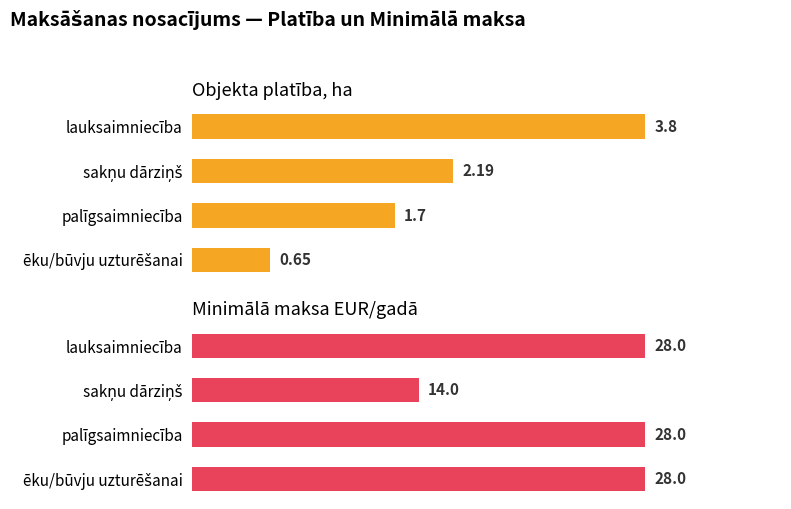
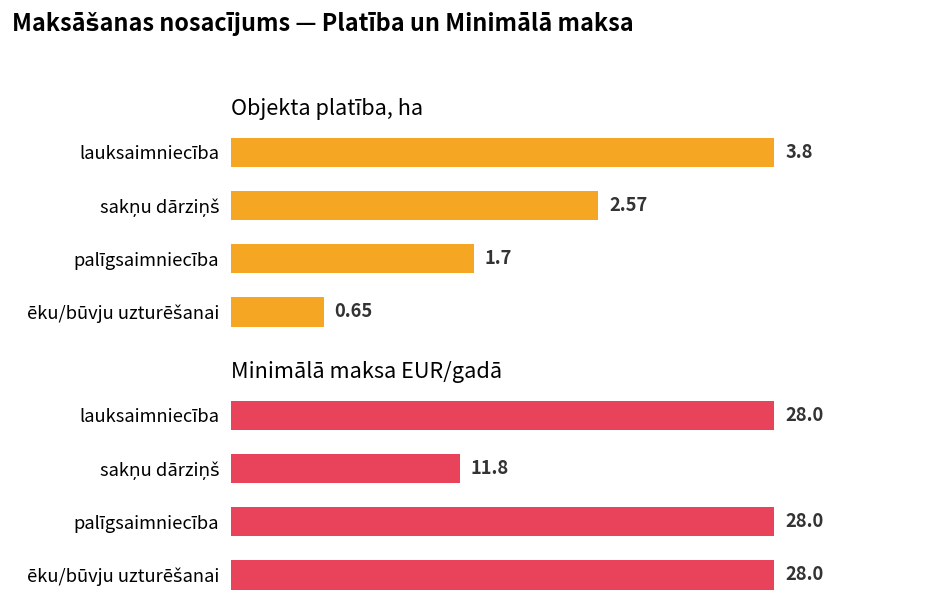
  {
    "Objekta platība, ha": {
      "lauksaimniecība": 3.8,
-     "sakņu dārziņš": 2.19,
+     "sakņu dārziņš": 2.57,
      "palīgsaimniecība": 1.7,
      "ēku/būvju uzturēšanai": 0.65
    },
    "Minimālā maksa EUR/gadā": {
      "lauksaimniecība": 28.0,
-     "sakņu dārziņš": 14.0,
+     "sakņu dārziņš": 11.8,
      "palīgsaimniecība": 28.0,
      "ēku/būvju uzturēšanai": 28.0
    }
  }
